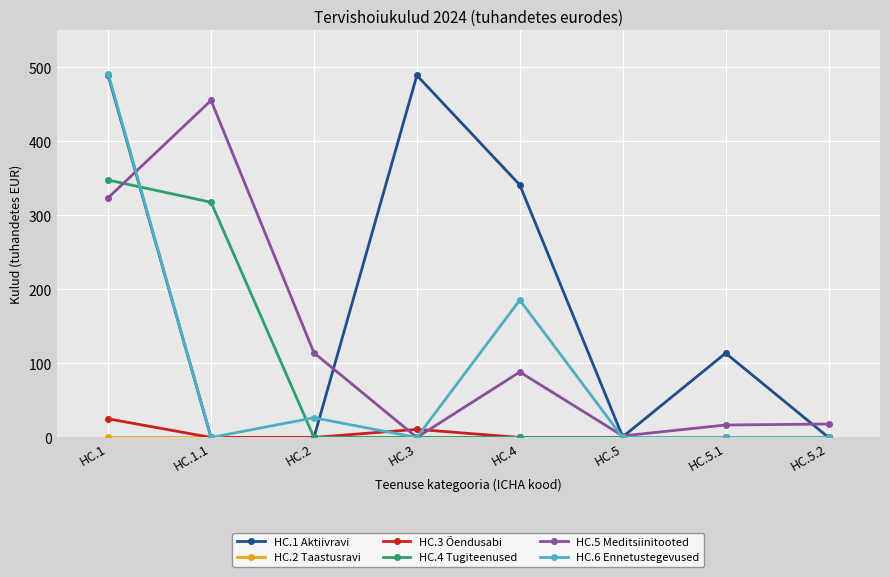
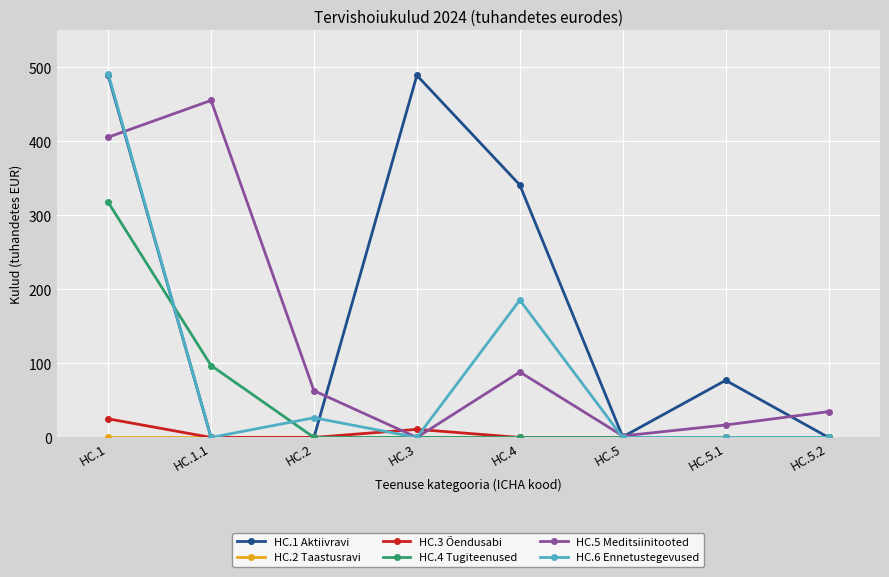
  {
    "HC.1 Aktiivravi": {
      "HC.3": 490,
      "HC.4": 340,
-     "HC.5.1": 110
+     "HC.5.1": 80
    },
    "HC.2 Taastusravi": {
      "HC.1": 0
    },
    "HC.3 Õendusabi": {
      "HC.1": 30,
      "HC.3": 10
    },
    "HC.4 Tugiteenused": {
-     "HC.1": 350,
-     "HC.1.1": 320
+     "HC.1": 320,
+     "HC.1.1": 100
    },
    "HC.5 Meditsiinitooted": {
-     "HC.1": 320,
+     "HC.1": 410,
      "HC.1.1": 460,
-     "HC.2": 110,
+     "HC.2": 60,
      "HC.4": 90,
      "HC.5.1": 20,
-     "HC.5.2": 20
+     "HC.5.2": 30
    },
    "HC.6 Ennetustegevused": {
      "HC.2": 30,
      "HC.4": 190
    }
  }
